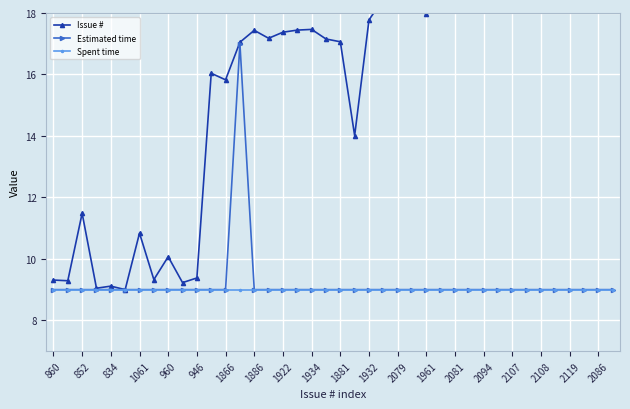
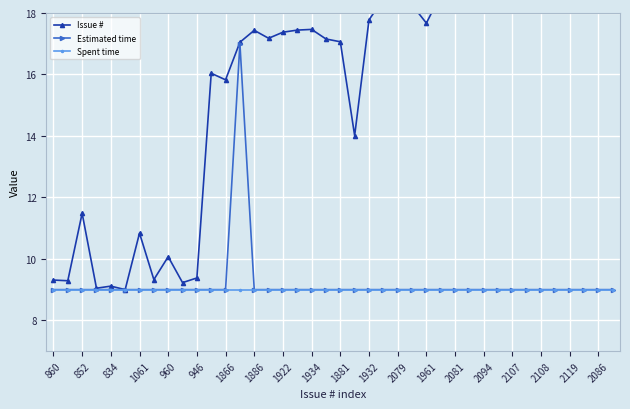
  {
    "Issue #": {
      "860": 9.3,
      "852": 11.5,
      "834": 9.1,
      "1061": 10.8,
      "960": 10.1,
      "946": 9.4,
      "1866": 15.8,
      "1886": 17.4,
      "1922": 17.4,
      "1934": 17.5,
      "1881": 17.1,
      "1932": 17.8,
-     "1961": 18.0
+     "1961": 17.7
    }
  }
